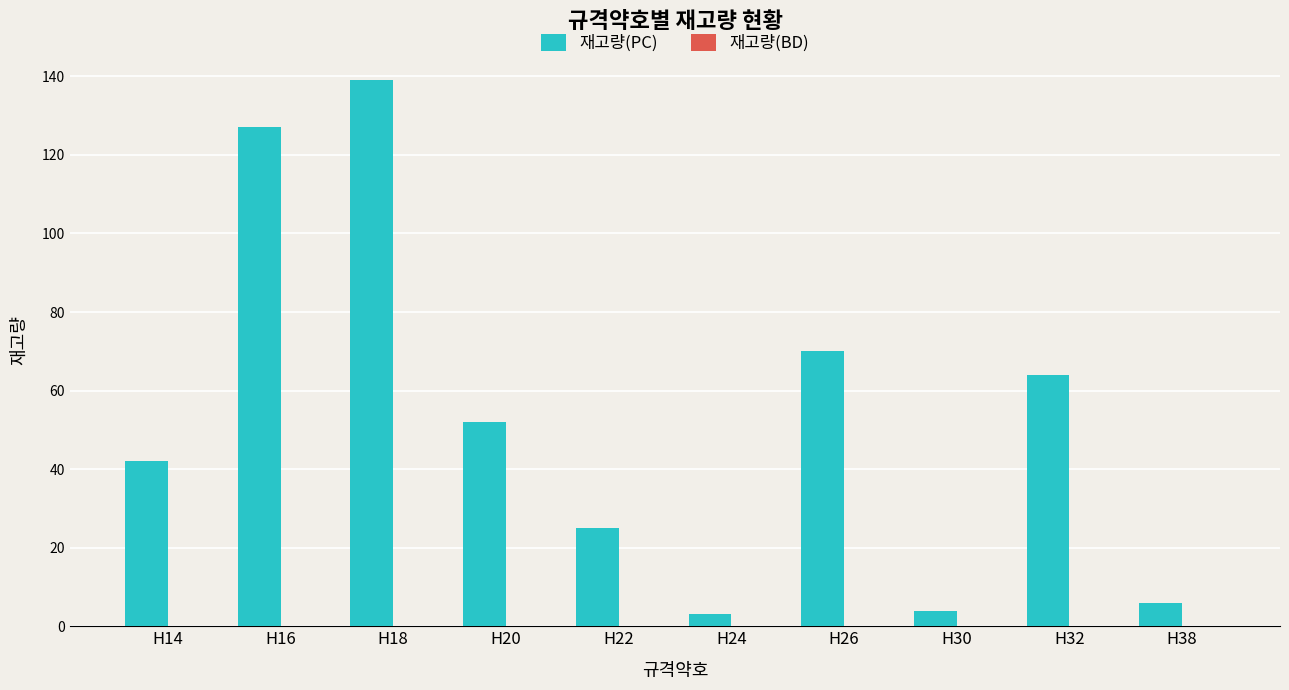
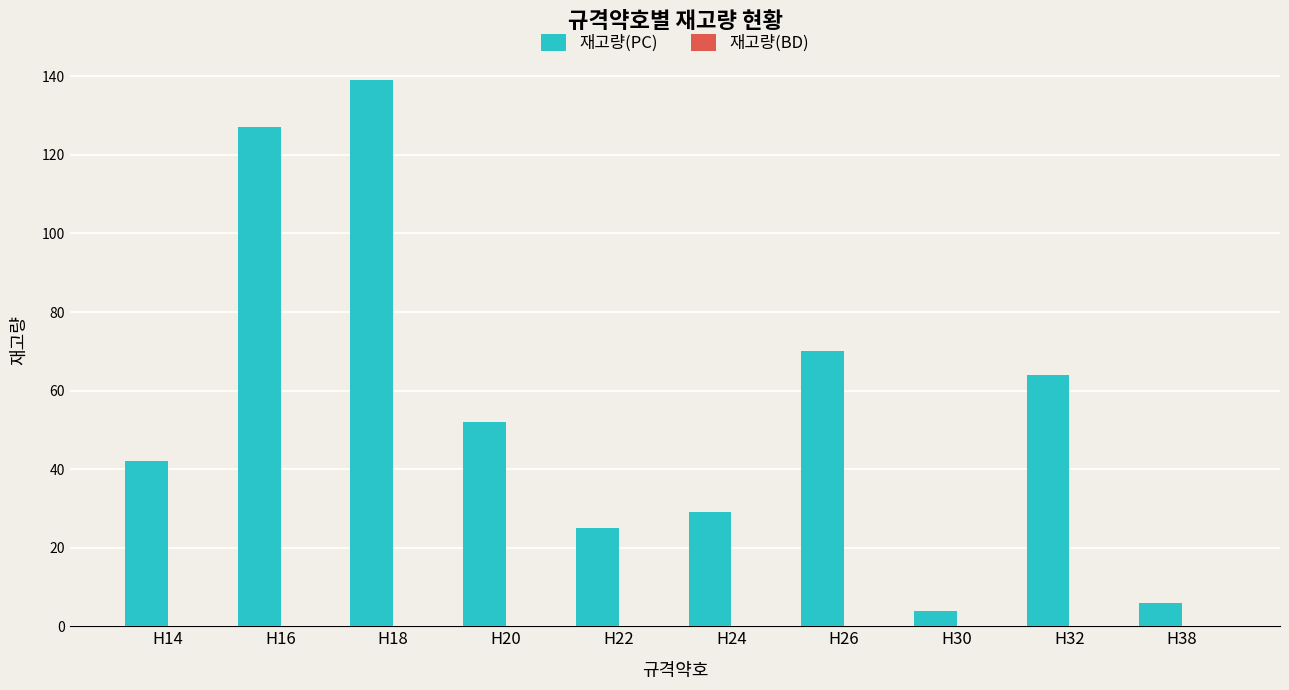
  {
    "재고량(PC)": {
      "H14": 42,
      "H16": 127,
      "H18": 139,
      "H20": 52,
      "H22": 25,
-     "H24": 3,
+     "H24": 29,
      "H26": 70,
      "H30": 4,
      "H32": 64,
      "H38": 6
    },
    "재고량(BD)": {
      "H14": 0,
      "H16": 0,
      "H18": 0,
      "H20": 0,
      "H22": 0,
      "H24": 0,
      "H26": 0,
      "H30": 0,
      "H32": 0,
      "H38": 0
    }
  }
